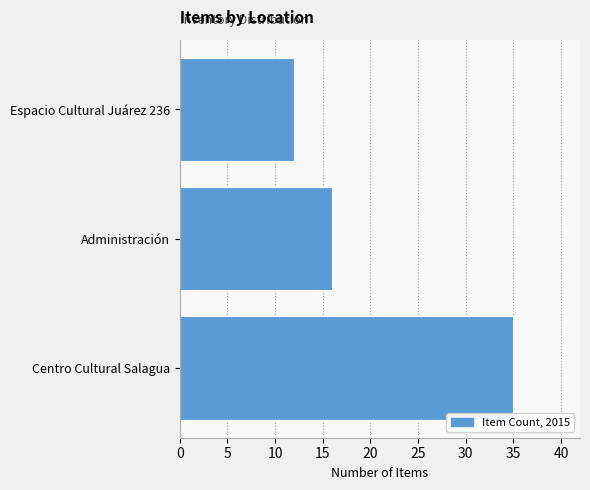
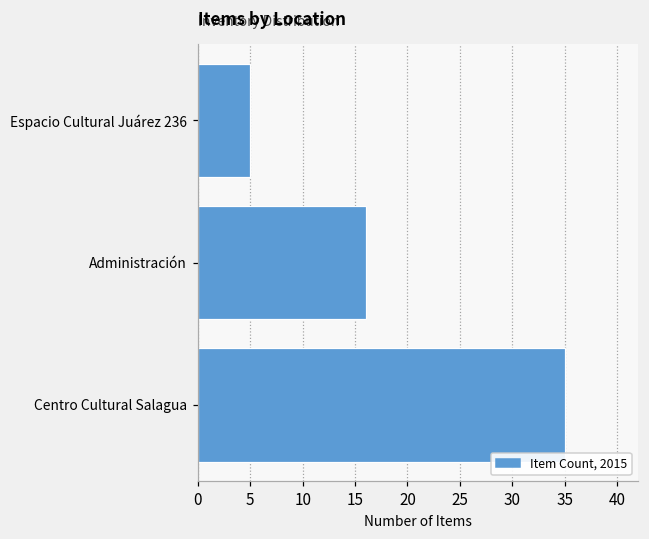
  {
-   "Espacio Cultural Juárez 236": 12,
+   "Espacio Cultural Juárez 236": 5,
    "Administración": 16,
    "Centro Cultural Salagua": 35
  }
